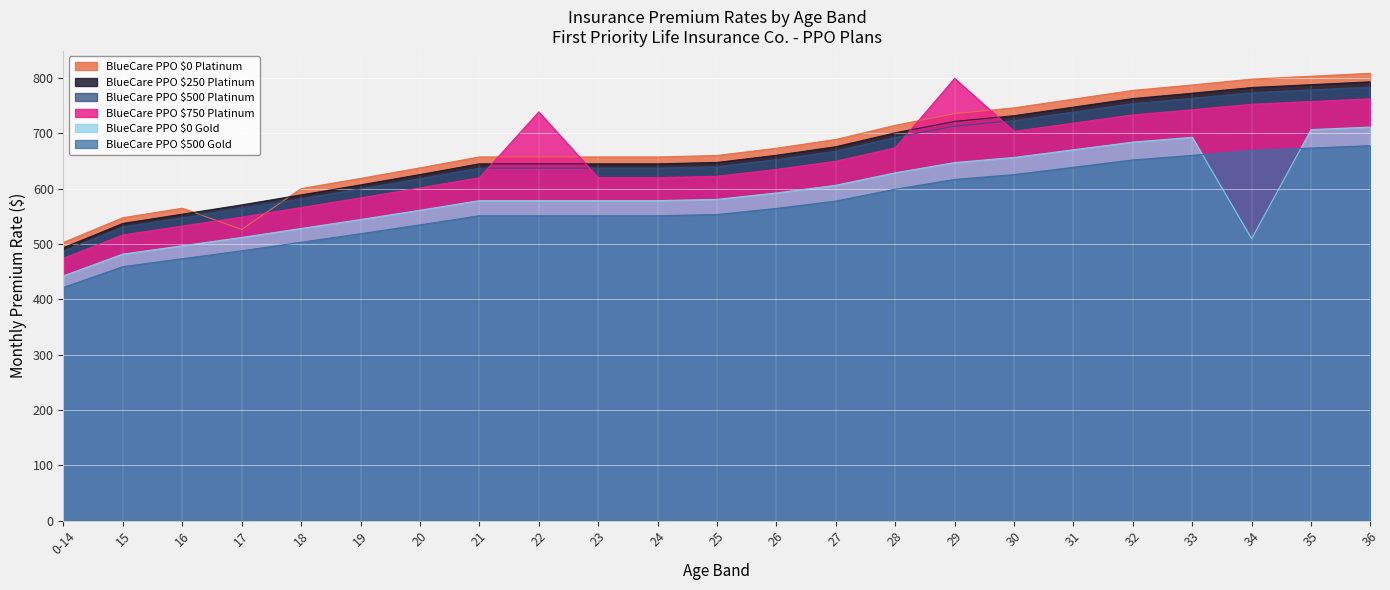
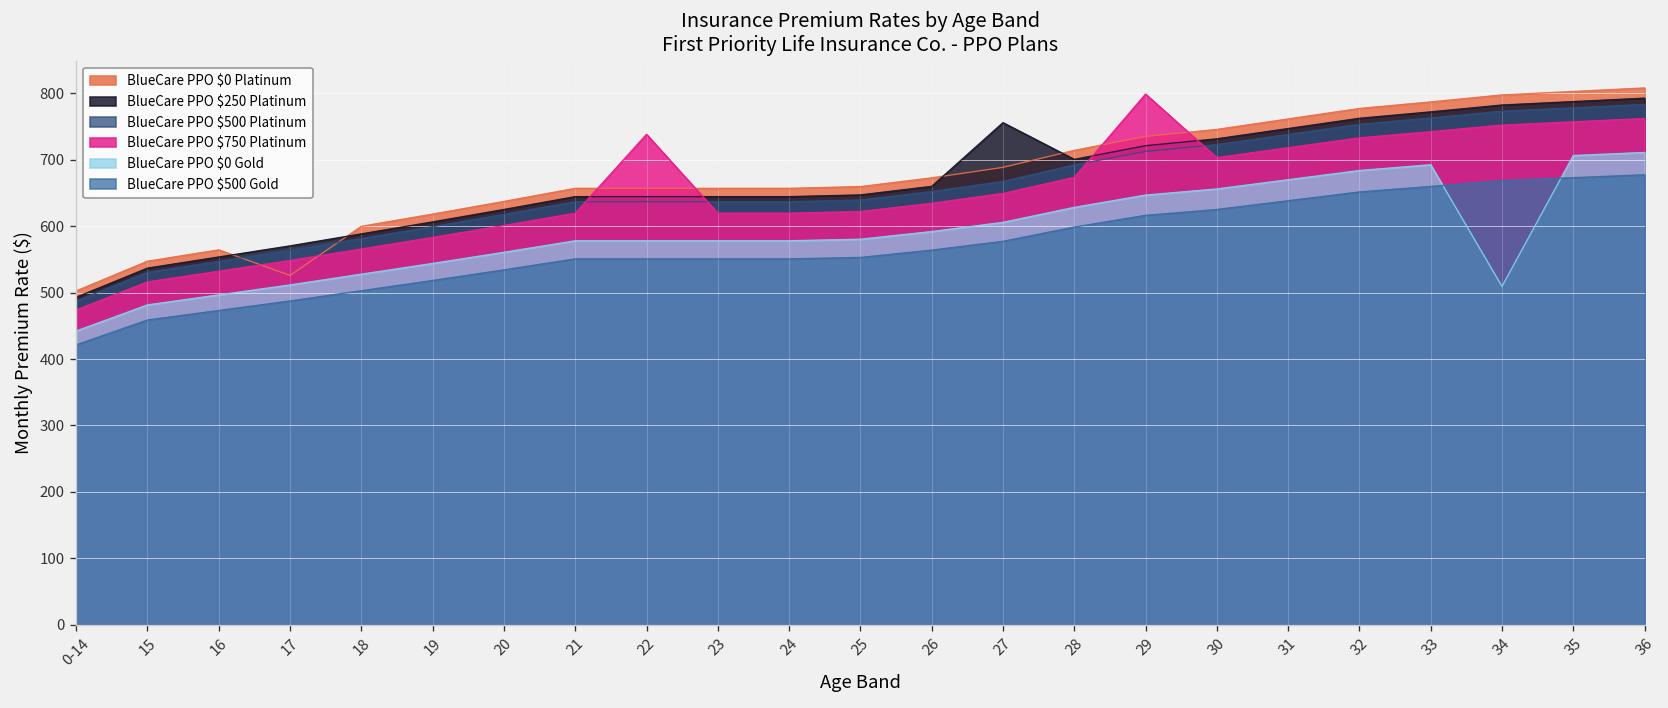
  {
    "BlueCare PPO $0 Platinum": {
      "0-14": 500,
      "15": 550,
      "16": 560,
      "17": 530,
      "18": 600,
      "19": 620,
      "20": 640,
      "21": 660,
      "22": 660,
      "23": 660,
      "24": 660,
      "25": 660,
      "26": 670,
      "27": 690,
      "28": 710,
      "29": 740,
      "30": 750,
      "31": 760,
      "32": 780,
      "33": 790,
      "34": 800,
      "35": 800,
      "36": 810
    },
    "BlueCare PPO $250 Platinum": {
      "0-14": 490,
      "15": 540,
      "16": 550,
      "17": 570,
      "18": 590,
      "19": 610,
      "20": 630,
      "21": 640,
      "22": 640,
      "23": 640,
      "24": 640,
      "25": 650,
      "26": 660,
-     "27": 680,
+     "27": 760,
      "28": 700,
      "29": 720,
      "30": 730,
      "31": 750,
      "32": 760,
      "33": 770,
      "34": 780,
      "35": 790,
      "36": 790
    },
    "BlueCare PPO $750 Platinum": {
      "0-14": 470,
      "15": 520,
      "16": 530,
      "17": 550,
      "18": 570,
      "19": 580,
      "20": 600,
      "21": 620,
      "22": 740,
      "23": 620,
      "24": 620,
      "25": 620,
      "26": 630,
      "27": 650,
      "28": 670,
      "29": 800,
      "30": 700,
      "31": 720,
      "32": 730,
      "33": 740,
      "34": 750,
      "35": 760,
      "36": 760
    },
    "BlueCare PPO $0 Gold": {
      "0-14": 440,
      "15": 480,
      "16": 500,
      "17": 510,
      "18": 530,
      "19": 540,
      "20": 560,
      "21": 580,
      "22": 580,
      "23": 580,
      "24": 580,
      "25": 580,
      "26": 590,
      "27": 610,
      "28": 630,
      "29": 650,
      "30": 660,
      "31": 670,
      "32": 680,
      "33": 690,
      "34": 510,
      "35": 710,
      "36": 710
    }
  }
